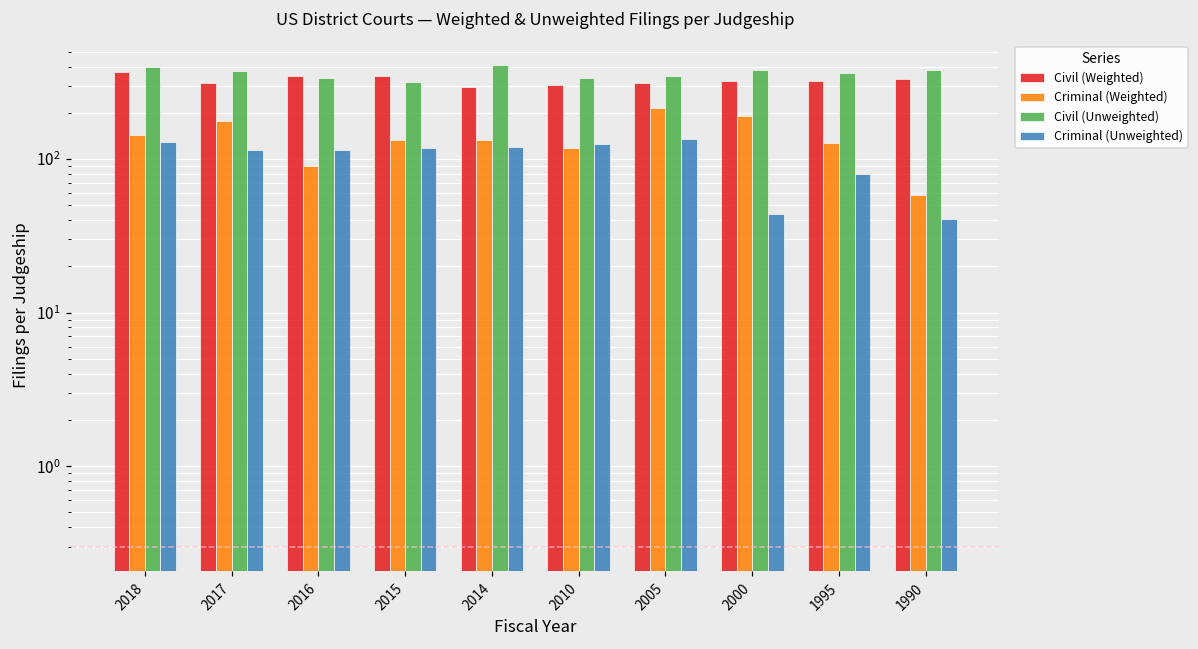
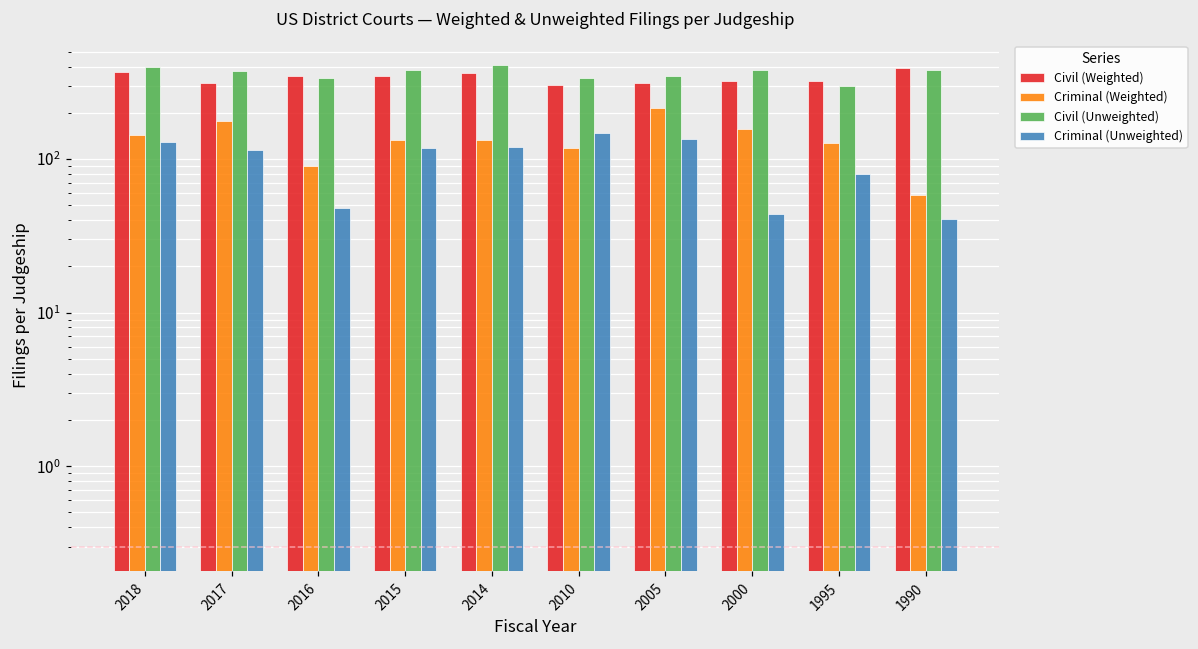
  {
    "Civil (Weighted)": {
      "2018": 370,
      "2017": 310,
      "2016": 350,
      "2015": 350,
-     "2014": 290,
+     "2014": 360,
      "2010": 300,
      "2005": 310,
      "2000": 320,
      "1995": 320,
-     "1990": 330
+     "1990": 390
    },
    "Criminal (Weighted)": {
      "2018": 140,
      "2017": 180,
      "2016": 90,
      "2015": 130,
      "2014": 130,
      "2010": 120,
      "2005": 220,
-     "2000": 190,
+     "2000": 160,
      "1995": 130,
      "1990": 58
    },
    "Civil (Unweighted)": {
      "2018": 400,
      "2017": 380,
      "2016": 340,
-     "2015": 320,
+     "2015": 380,
      "2014": 410,
      "2010": 340,
      "2005": 350,
      "2000": 380,
-     "1995": 360,
+     "1995": 300,
      "1990": 380
    },
    "Criminal (Unweighted)": {
      "2018": 130,
      "2017": 110,
-     "2016": 110,
+     "2016": 48,
      "2015": 120,
      "2014": 120,
-     "2010": 130,
+     "2010": 150,
      "2005": 140,
      "2000": 44,
      "1995": 80,
      "1990": 41
    }
  }
